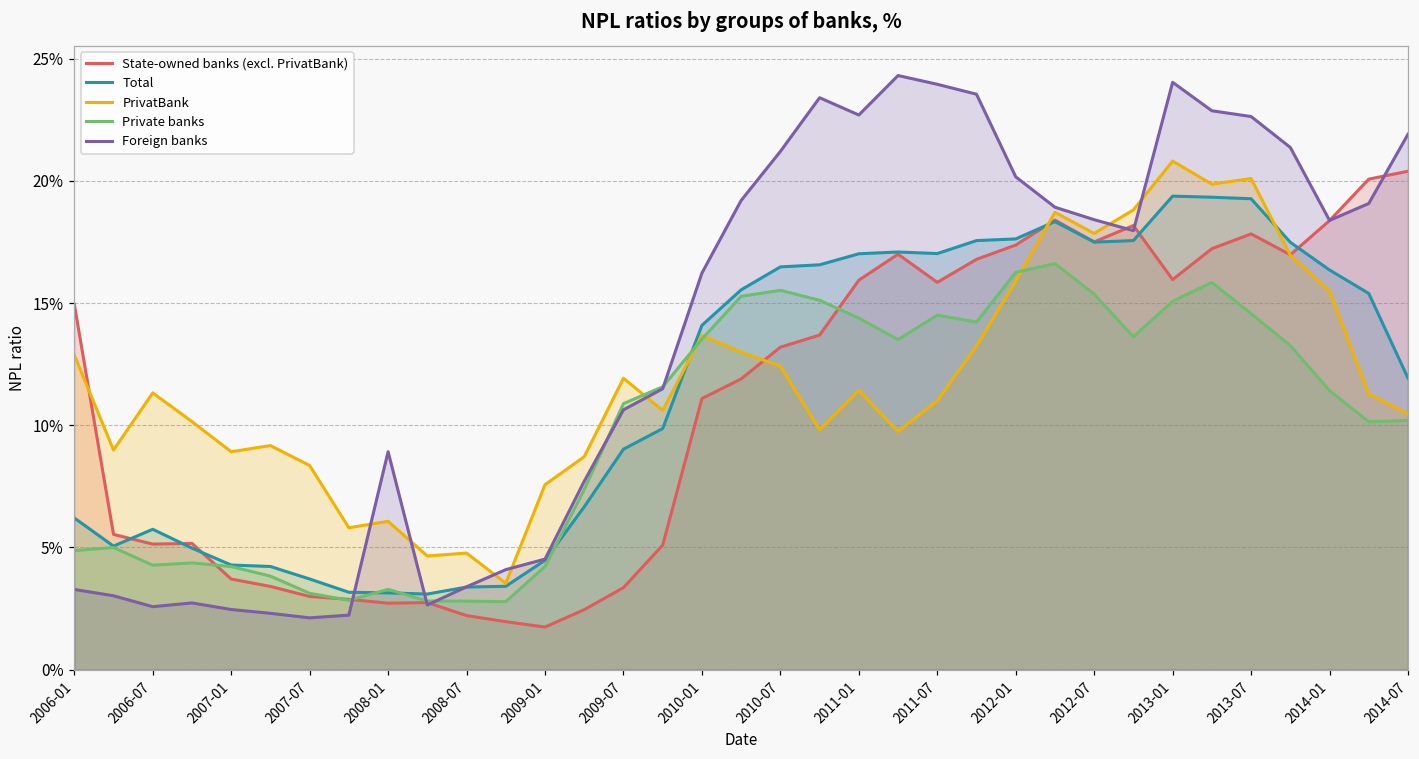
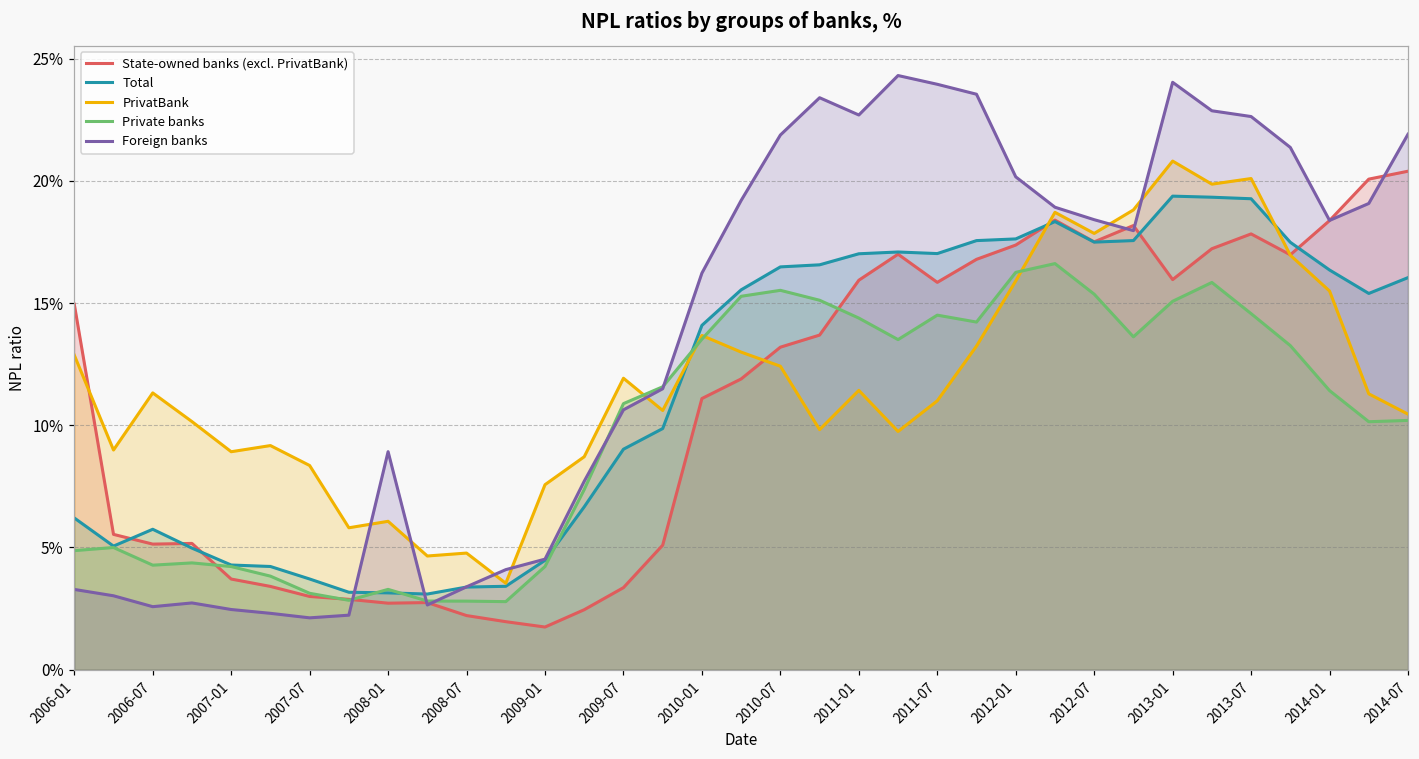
  {
    "State-owned banks (excl. PrivatBank)": {
      "2006-01": "15.0%",
      "2006-07": "5.1%",
      "2007-01": "3.7%",
      "2007-07": "3.0%",
      "2008-01": "2.7%",
      "2008-07": "2.2%",
      "2009-01": "1.7%",
      "2009-07": "3.4%",
      "2010-01": "11.1%",
      "2010-07": "13.2%",
      "2011-01": "15.9%",
      "2011-07": "15.9%",
      "2012-01": "17.4%",
      "2013-01": "16.0%",
      "2013-07": "17.8%",
      "2014-07": "20.4%"
    },
    "Total": {
      "2006-01": "6.2%",
      "2006-07": "5.7%",
      "2007-07": "3.7%",
      "2008-01": "3.1%",
      "2009-07": "9.0%",
      "2010-01": "14.1%",
      "2010-07": "16.5%",
      "2011-01": "17.0%",
      "2011-07": "17.0%",
      "2012-01": "17.6%",
      "2013-01": "19.4%",
      "2013-07": "19.3%",
      "2014-01": "16.4%",
-     "2014-07": "11.9%"
+     "2014-07": "16.0%"
    },
    "PrivatBank": {
      "2006-01": "12.9%",
      "2006-07": "11.3%",
      "2007-01": "8.9%",
      "2007-07": "8.4%",
      "2008-01": "6.1%",
      "2008-07": "4.8%",
      "2009-01": "7.6%",
      "2009-07": "11.9%",
      "2010-01": "13.7%",
      "2010-07": "12.4%",
      "2011-01": "11.4%",
      "2011-07": "11.0%",
      "2012-01": "15.9%",
      "2012-07": "17.9%",
      "2013-01": "20.8%",
      "2013-07": "20.1%",
      "2014-01": "15.5%",
      "2014-07": "10.5%"
    },
    "Private banks": {
      "2006-01": "4.9%",
      "2006-07": "4.3%",
      "2007-07": "3.1%",
      "2008-01": "3.3%",
      "2008-07": "2.8%",
      "2009-01": "4.2%",
      "2009-07": "10.9%",
      "2010-01": "13.5%",
      "2010-07": "15.5%",
      "2011-01": "14.4%",
      "2011-07": "14.5%",
      "2012-01": "16.3%",
      "2012-07": "15.4%",
      "2013-01": "15.1%",
      "2013-07": "14.6%",
      "2014-01": "11.4%",
      "2014-07": "10.2%"
    },
    "Foreign banks": {
      "2006-01": "3.3%",
      "2006-07": "2.6%",
      "2007-01": "2.5%",
      "2007-07": "2.1%",
      "2008-01": "8.9%",
      "2009-07": "10.6%",
      "2010-01": "16.2%",
-     "2010-07": "21.2%",
+     "2010-07": "21.9%",
      "2011-01": "22.7%",
      "2011-07": "24.0%",
      "2012-01": "20.2%",
      "2012-07": "18.4%",
      "2013-01": "24.0%",
      "2013-07": "22.6%",
      "2014-07": "21.9%"
    }
  }
